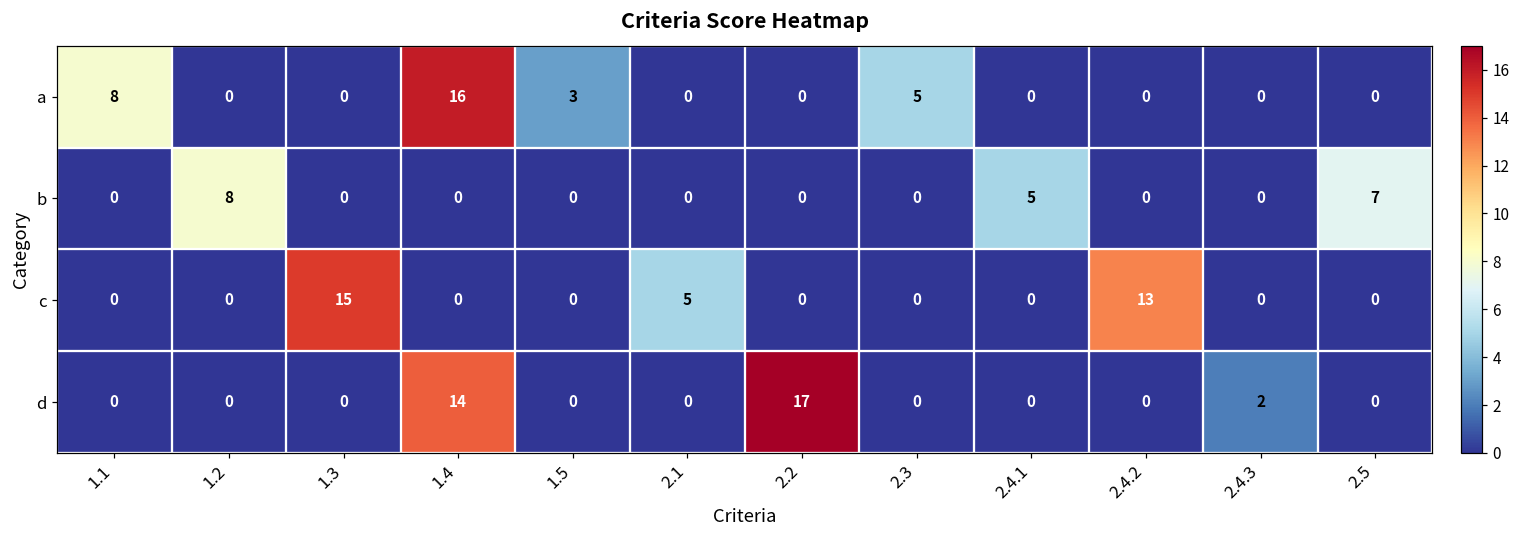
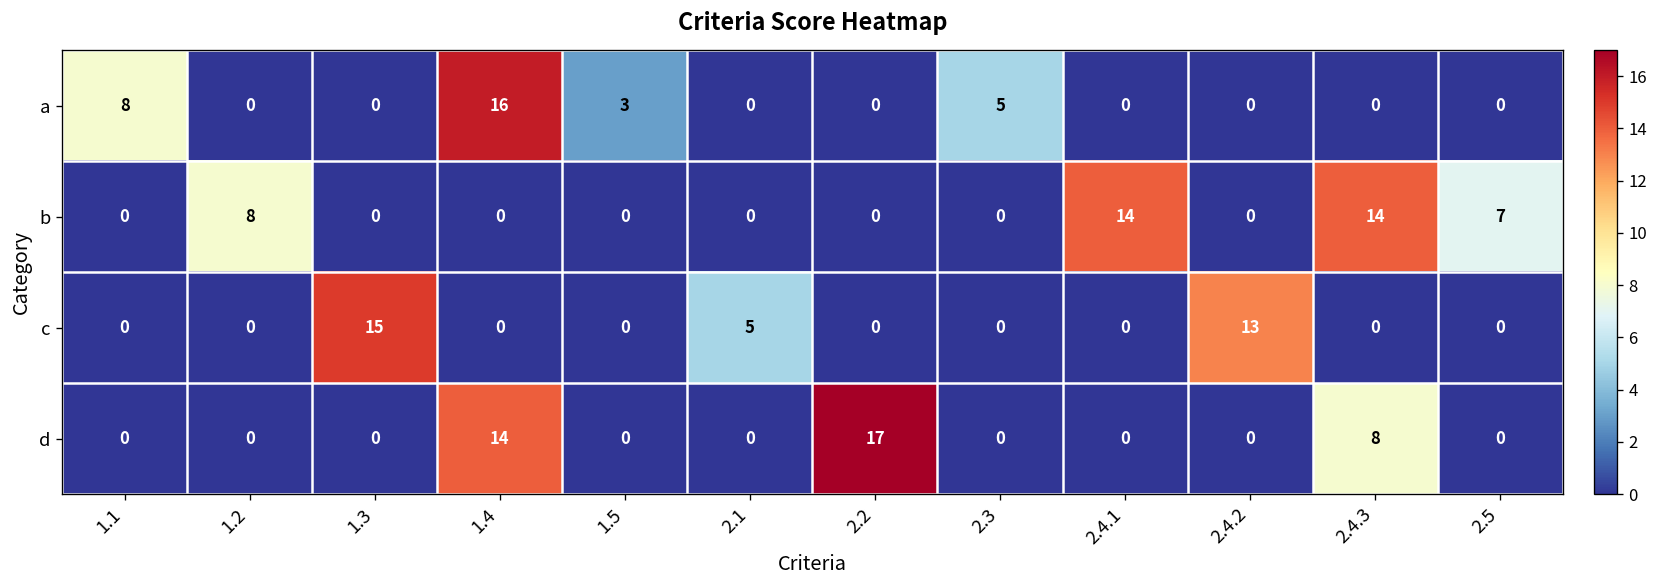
  {
    "a": {
      "1.1": 8,
      "1.2": 0,
      "1.3": 0,
      "1.4": 16,
      "1.5": 3,
      "2.1": 0,
      "2.2": 0,
      "2.3": 5,
      "2.4.1": 0,
      "2.4.2": 0,
      "2.4.3": 0,
      "2.5": 0
    },
    "b": {
      "1.1": 0,
      "1.2": 8,
      "1.3": 0,
      "1.4": 0,
      "1.5": 0,
      "2.1": 0,
      "2.2": 0,
      "2.3": 0,
-     "2.4.1": 5,
+     "2.4.1": 14,
      "2.4.2": 0,
-     "2.4.3": 0,
+     "2.4.3": 14,
      "2.5": 7
    },
    "c": {
      "1.1": 0,
      "1.2": 0,
      "1.3": 15,
      "1.4": 0,
      "1.5": 0,
      "2.1": 5,
      "2.2": 0,
      "2.3": 0,
      "2.4.1": 0,
      "2.4.2": 13,
      "2.4.3": 0,
      "2.5": 0
    },
    "d": {
      "1.1": 0,
      "1.2": 0,
      "1.3": 0,
      "1.4": 14,
      "1.5": 0,
      "2.1": 0,
      "2.2": 17,
      "2.3": 0,
      "2.4.1": 0,
      "2.4.2": 0,
-     "2.4.3": 2,
+     "2.4.3": 8,
      "2.5": 0
    }
  }
